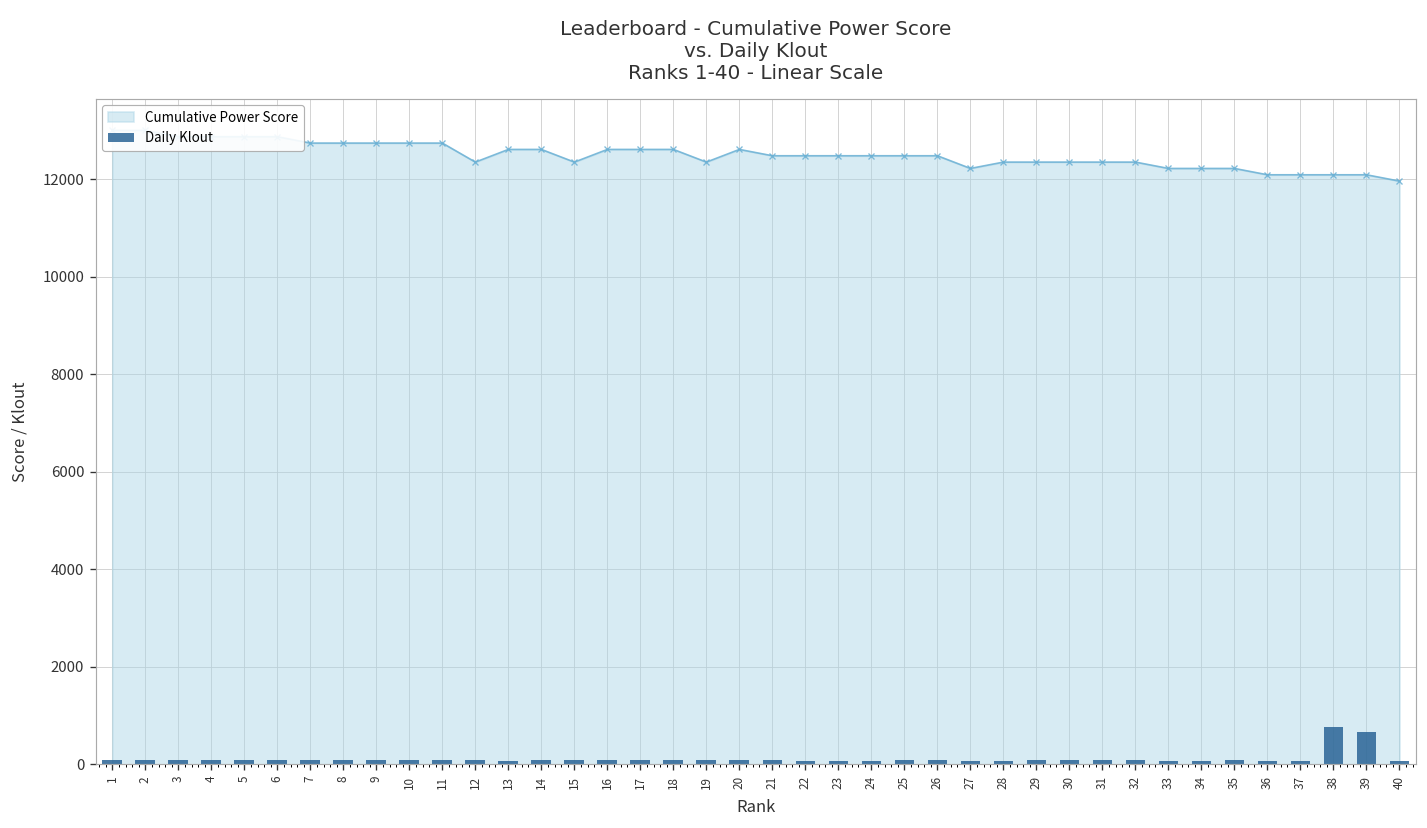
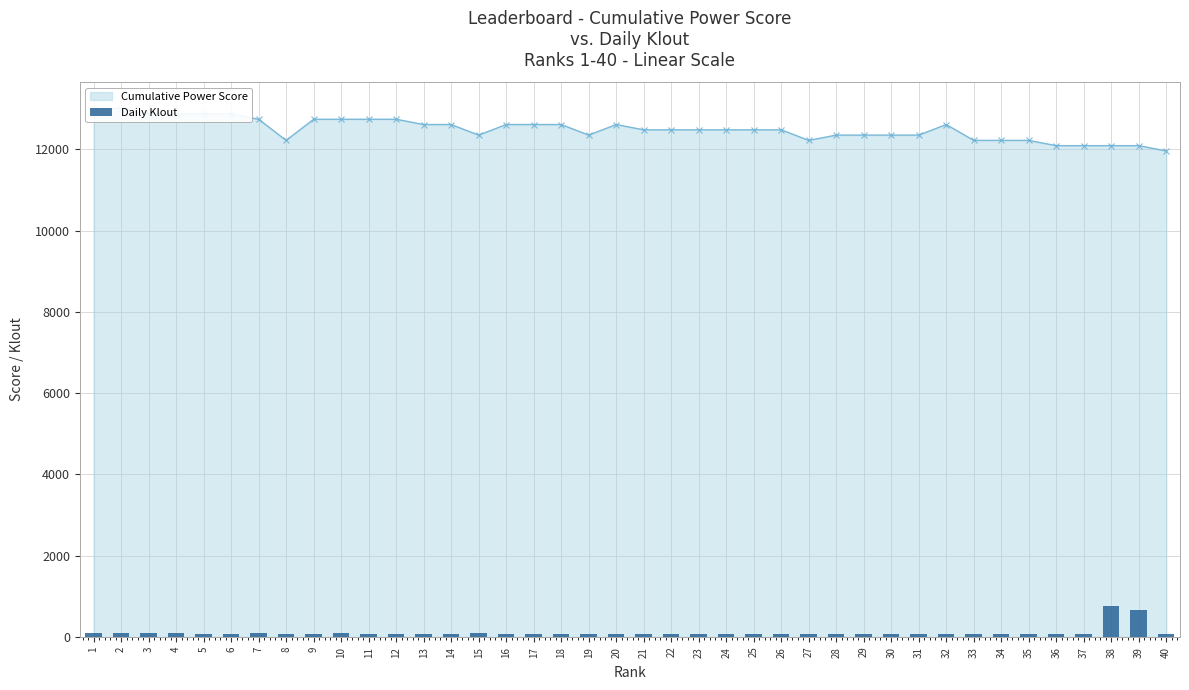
  {
    "Daily Klout": {
      "1": 100,
      "2": 100,
      "3": 100,
      "4": 100,
      "5": 100,
      "6": 100,
      "7": 100,
      "8": 100,
      "9": 100,
      "10": 100,
      "11": 100,
      "12": 100,
      "13": 100,
      "14": 100,
      "15": 100,
      "16": 100,
      "17": 100,
      "18": 100,
      "19": 100,
      "20": 100,
      "21": 100,
      "22": 100,
      "23": 100,
      "24": 100,
      "25": 100,
      "26": 100,
      "27": 100,
      "28": 100,
      "29": 100,
      "30": 100,
      "31": 100,
      "32": 100,
      "33": 100,
      "34": 100,
      "35": 100,
      "36": 100,
      "37": 100,
      "38": 800,
      "39": 700,
      "40": 100
    },
    "Cumulative Power Score": {
      "7": 12700,
-     "8": 12700,
+     "8": 12200,
      "9": 12700,
      "10": 12700,
      "11": 12700,
-     "12": 12400,
+     "12": 12700,
      "13": 12600,
      "14": 12600,
      "15": 12400,
      "16": 12600,
      "17": 12600,
      "18": 12600,
      "19": 12400,
      "20": 12600,
      "21": 12500,
      "22": 12500,
      "23": 12500,
      "24": 12500,
      "25": 12500,
      "26": 12500,
      "27": 12200,
      "28": 12400,
      "29": 12400,
      "30": 12400,
      "31": 12400,
-     "32": 12400,
+     "32": 12600,
      "33": 12200,
      "34": 12200,
      "35": 12200,
      "36": 12100,
      "37": 12100,
      "38": 12100,
      "39": 12100,
      "40": 12000
    }
  }
